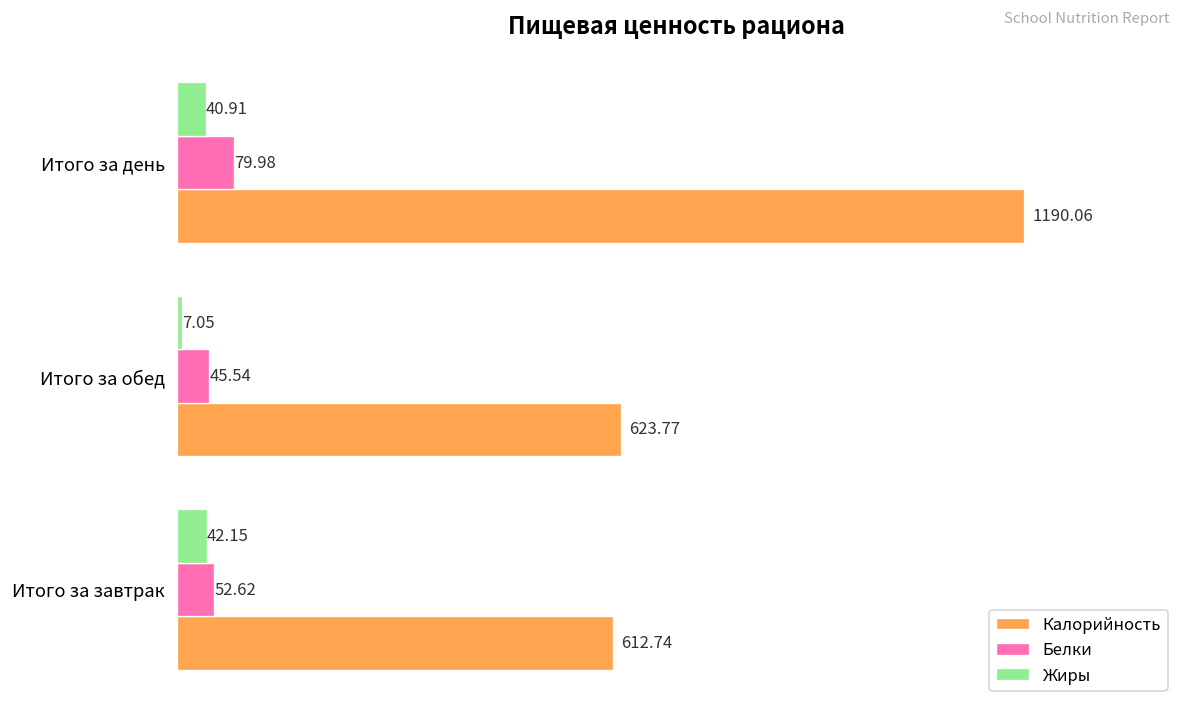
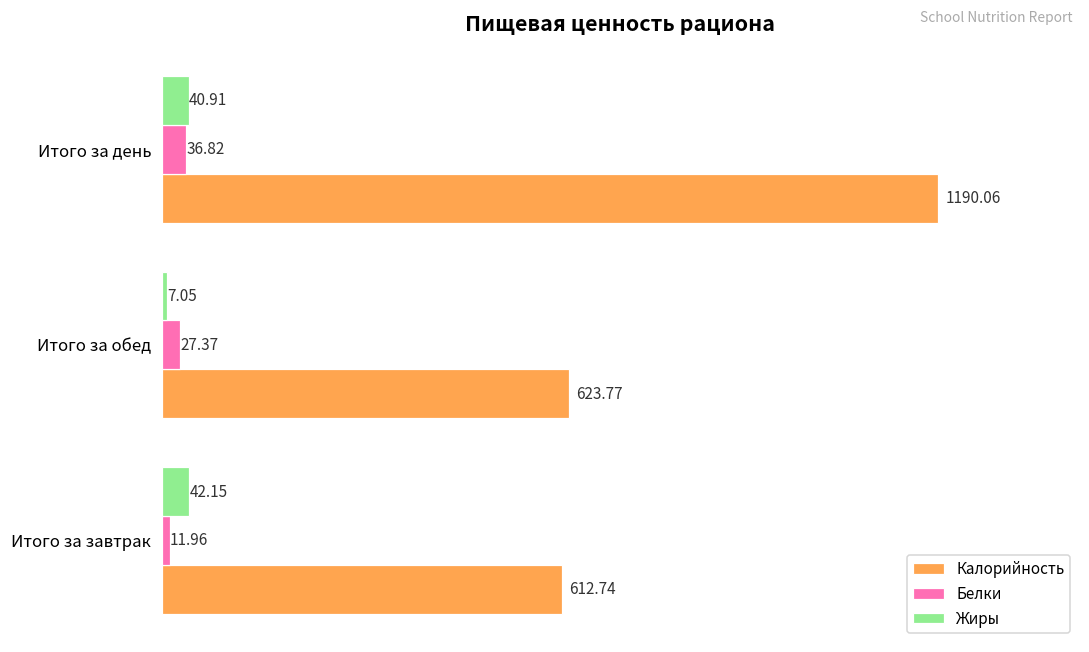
  {
    "Калорийность": {
      "Итого за день": 1190.06,
      "Итого за обед": 623.77,
      "Итого за завтрак": 612.74
    },
    "Белки": {
-     "Итого за день": 79.98,
-     "Итого за обед": 45.54,
-     "Итого за завтрак": 52.62
+     "Итого за день": 36.82,
+     "Итого за обед": 27.37,
+     "Итого за завтрак": 11.96
    },
    "Жиры": {
      "Итого за день": 40.91,
      "Итого за обед": 7.05,
      "Итого за завтрак": 42.15
    }
  }
